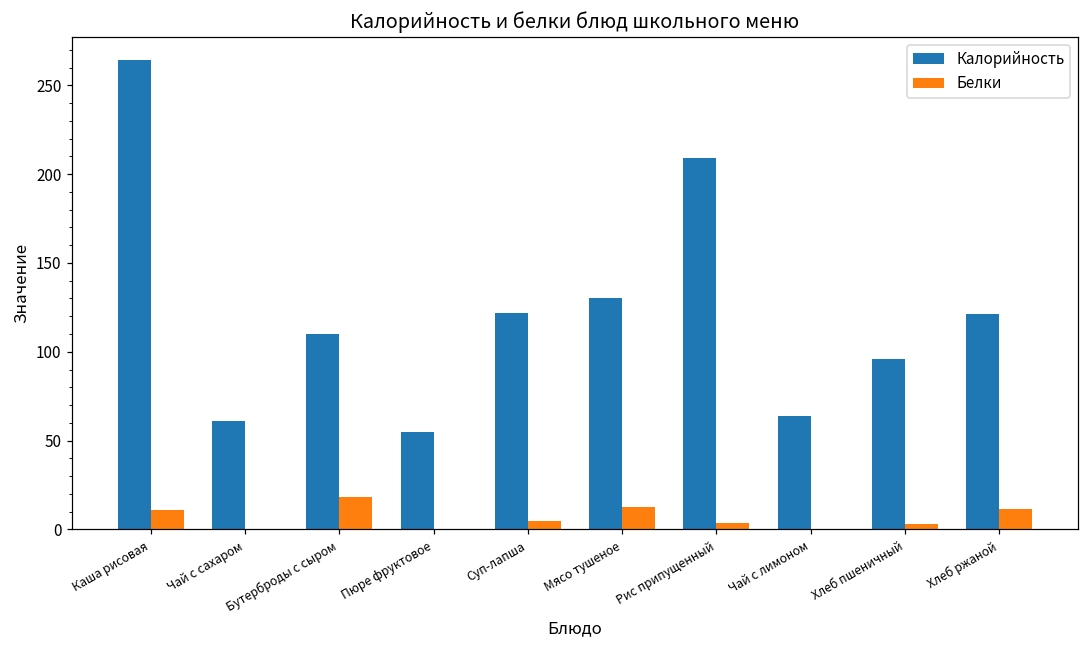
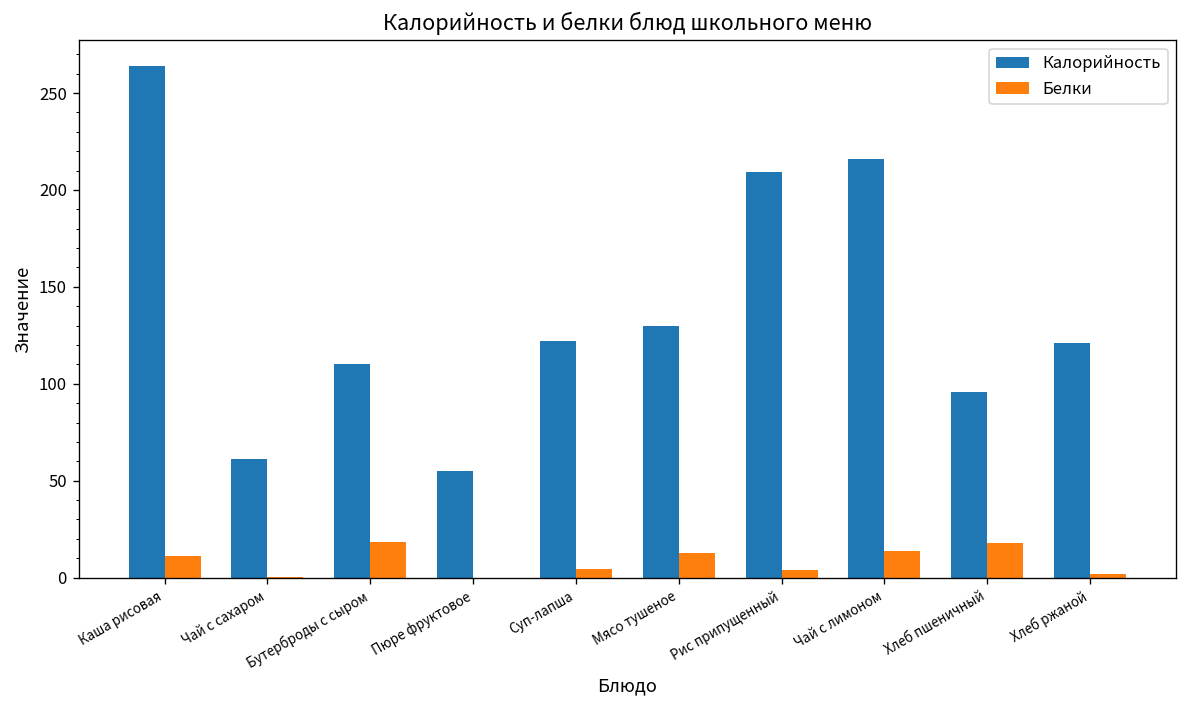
  {
    "Калорийность": {
      "Каша рисовая": 264,
      "Чай с сахаром": 61,
      "Бутерброды с сыром": 110,
      "Пюре фруктовое": 55,
      "Суп-лапша": 122,
      "Мясо тушеное": 130,
      "Рис припущенный": 209,
-     "Чай с лимоном": 64,
+     "Чай с лимоном": 216,
      "Хлеб пшеничный": 96,
      "Хлеб ржаной": 121
    },
    "Белки": {
      "Каша рисовая": 11,
      "Бутерброды с сыром": 18,
      "Пюре фруктовое": 0,
      "Суп-лапша": 5,
      "Мясо тушеное": 13,
      "Рис припущенный": 4,
-     "Чай с лимоном": 0,
-     "Хлеб пшеничный": 3,
-     "Хлеб ржаной": 12
+     "Чай с лимоном": 14,
+     "Хлеб пшеничный": 18,
+     "Хлеб ржаной": 2
    }
  }
